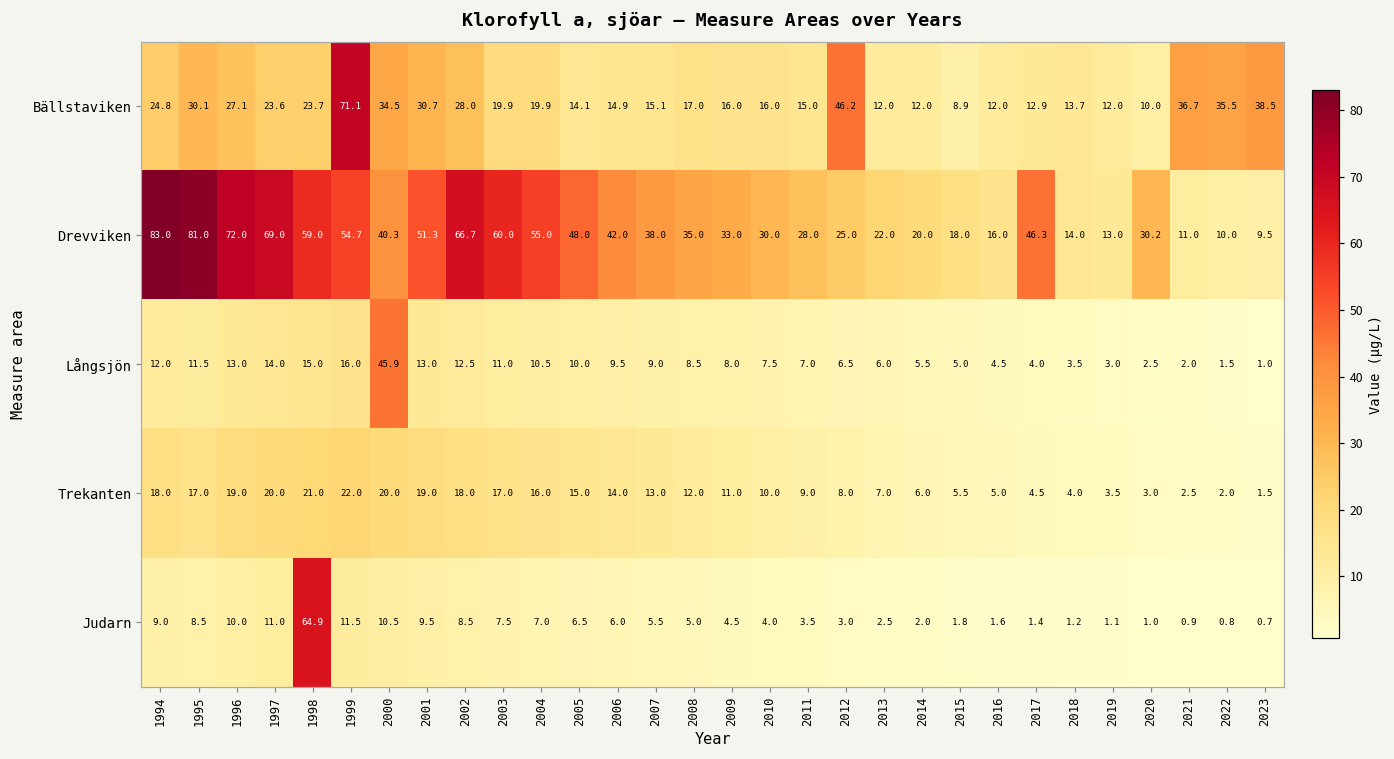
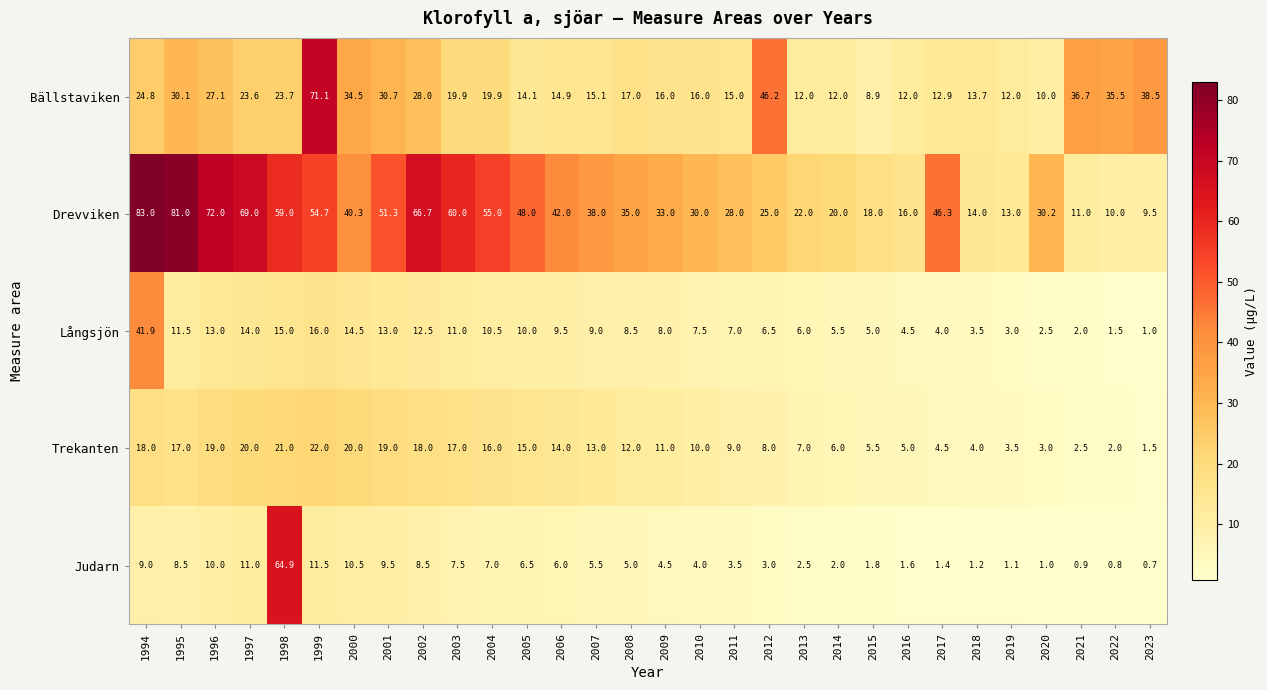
  {
    "Bällstaviken": {
      "1994": 24.8,
      "1995": 30.1,
      "1996": 27.1,
      "1997": 23.6,
      "1998": 23.7,
      "1999": 71.1,
      "2000": 34.5,
      "2001": 30.7,
      "2002": 28.0,
      "2003": 19.9,
      "2004": 19.9,
      "2005": 14.1,
      "2006": 14.9,
      "2007": 15.1,
      "2008": 17.0,
      "2009": 16.0,
      "2010": 16.0,
      "2011": 15.0,
      "2012": 46.2,
      "2013": 12.0,
      "2014": 12.0,
      "2015": 8.9,
      "2016": 12.0,
      "2017": 12.9,
      "2018": 13.7,
      "2019": 12.0,
      "2020": 10.0,
      "2021": 36.7,
      "2022": 35.5,
      "2023": 38.5
    },
    "Drevviken": {
      "1994": 83.0,
      "1995": 81.0,
      "1996": 72.0,
      "1997": 69.0,
      "1998": 59.0,
      "1999": 54.7,
      "2000": 40.3,
      "2001": 51.3,
      "2002": 66.7,
      "2003": 60.0,
      "2004": 55.0,
      "2005": 48.0,
      "2006": 42.0,
      "2007": 38.0,
      "2008": 35.0,
      "2009": 33.0,
      "2010": 30.0,
      "2011": 28.0,
      "2012": 25.0,
      "2013": 22.0,
      "2014": 20.0,
      "2015": 18.0,
      "2016": 16.0,
      "2017": 46.3,
      "2018": 14.0,
      "2019": 13.0,
      "2020": 30.2,
      "2021": 11.0,
      "2022": 10.0,
      "2023": 9.5
    },
    "Långsjön": {
-     "1994": 12.0,
+     "1994": 41.9,
      "1995": 11.5,
      "1996": 13.0,
      "1997": 14.0,
      "1998": 15.0,
      "1999": 16.0,
-     "2000": 45.9,
+     "2000": 14.5,
      "2001": 13.0,
      "2002": 12.5,
      "2003": 11.0,
      "2004": 10.5,
      "2005": 10.0,
      "2006": 9.5,
      "2007": 9.0,
      "2008": 8.5,
      "2009": 8.0,
      "2010": 7.5,
      "2011": 7.0,
      "2012": 6.5,
      "2013": 6.0,
      "2014": 5.5,
      "2015": 5.0,
      "2016": 4.5,
      "2017": 4.0,
      "2018": 3.5,
      "2019": 3.0,
      "2020": 2.5,
      "2021": 2.0,
      "2022": 1.5,
      "2023": 1.0
    },
    "Trekanten": {
      "1994": 18.0,
      "1995": 17.0,
      "1996": 19.0,
      "1997": 20.0,
      "1998": 21.0,
      "1999": 22.0,
      "2000": 20.0,
      "2001": 19.0,
      "2002": 18.0,
      "2003": 17.0,
      "2004": 16.0,
      "2005": 15.0,
      "2006": 14.0,
      "2007": 13.0,
      "2008": 12.0,
      "2009": 11.0,
      "2010": 10.0,
      "2011": 9.0,
      "2012": 8.0,
      "2013": 7.0,
      "2014": 6.0,
      "2015": 5.5,
      "2016": 5.0,
      "2017": 4.5,
      "2018": 4.0,
      "2019": 3.5,
      "2020": 3.0,
      "2021": 2.5,
      "2022": 2.0,
      "2023": 1.5
    },
    "Judarn": {
      "1994": 9.0,
      "1995": 8.5,
      "1996": 10.0,
      "1997": 11.0,
      "1998": 64.9,
      "1999": 11.5,
      "2000": 10.5,
      "2001": 9.5,
      "2002": 8.5,
      "2003": 7.5,
      "2004": 7.0,
      "2005": 6.5,
      "2006": 6.0,
      "2007": 5.5,
      "2008": 5.0,
      "2009": 4.5,
      "2010": 4.0,
      "2011": 3.5,
      "2012": 3.0,
      "2013": 2.5,
      "2014": 2.0,
      "2015": 1.8,
      "2016": 1.6,
      "2017": 1.4,
      "2018": 1.2,
      "2019": 1.1,
      "2020": 1.0,
      "2021": 0.9,
      "2022": 0.8,
      "2023": 0.7
    }
  }
